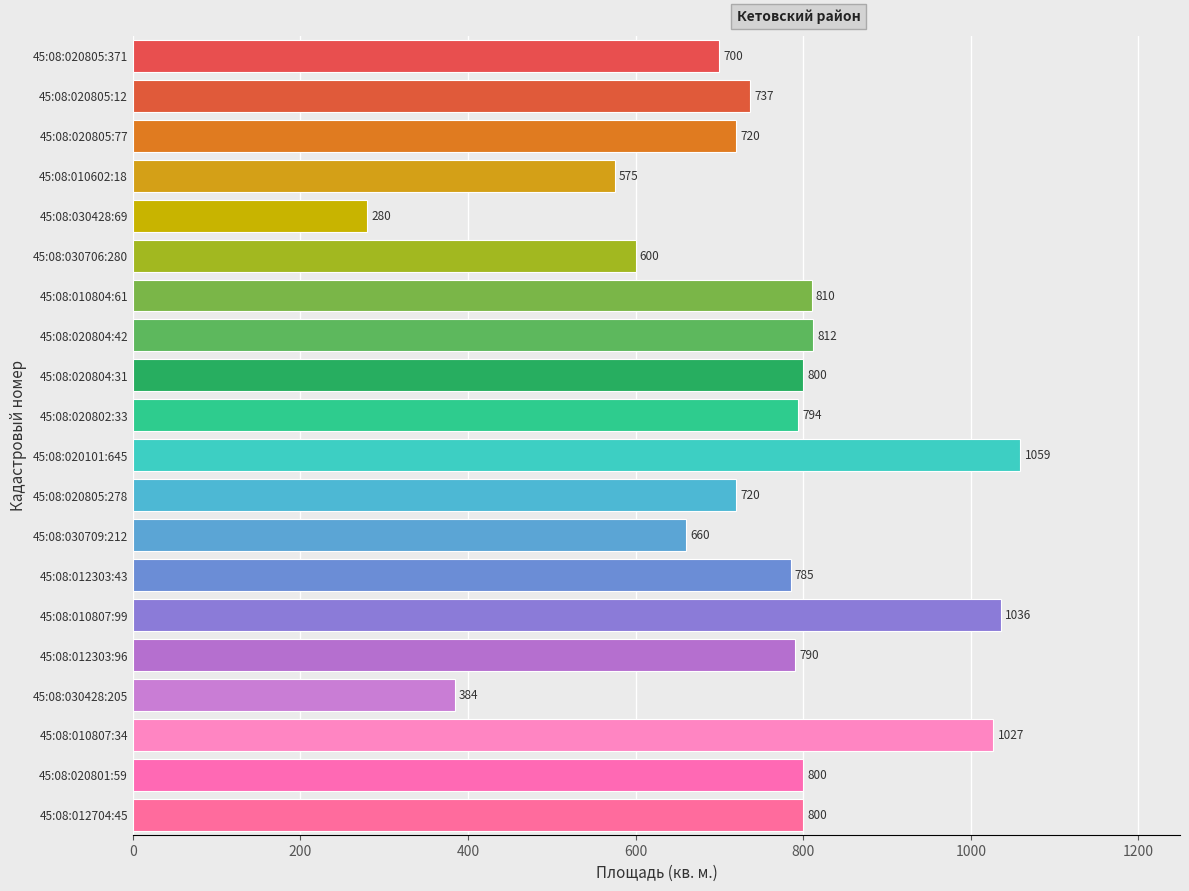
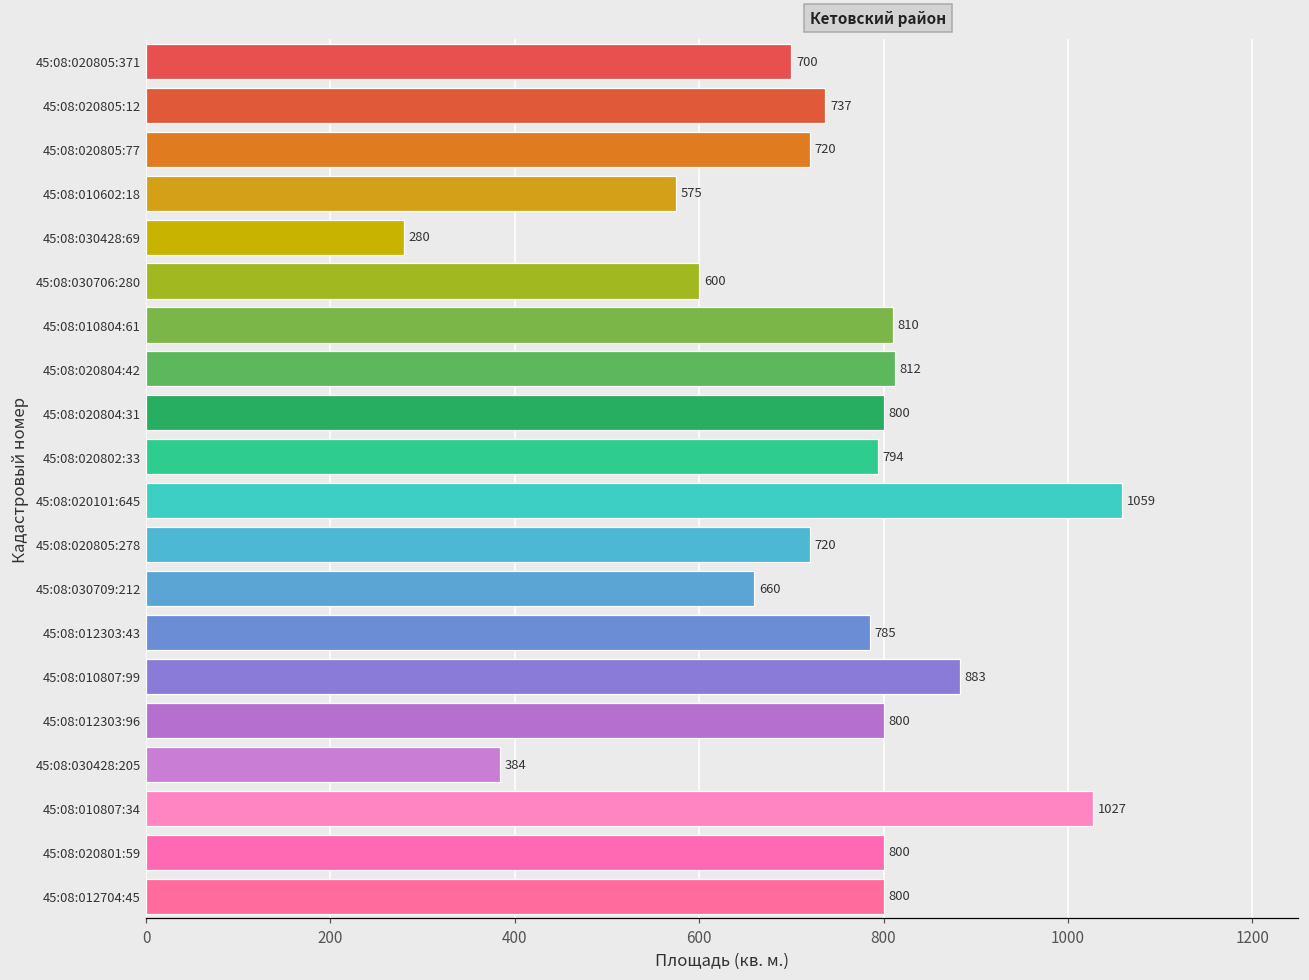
  {
    "45:08:020805:371": 700,
    "45:08:020805:12": 737,
    "45:08:020805:77": 720,
    "45:08:010602:18": 575,
    "45:08:030428:69": 280,
    "45:08:030706:280": 600,
    "45:08:010804:61": 810,
    "45:08:020804:42": 812,
    "45:08:020804:31": 800,
    "45:08:020802:33": 794,
    "45:08:020101:645": 1059,
    "45:08:020805:278": 720,
    "45:08:030709:212": 660,
    "45:08:012303:43": 785,
-   "45:08:010807:99": 1036,
-   "45:08:012303:96": 790,
+   "45:08:010807:99": 883,
+   "45:08:012303:96": 800,
    "45:08:030428:205": 384,
    "45:08:010807:34": 1027,
    "45:08:020801:59": 800,
    "45:08:012704:45": 800
  }
